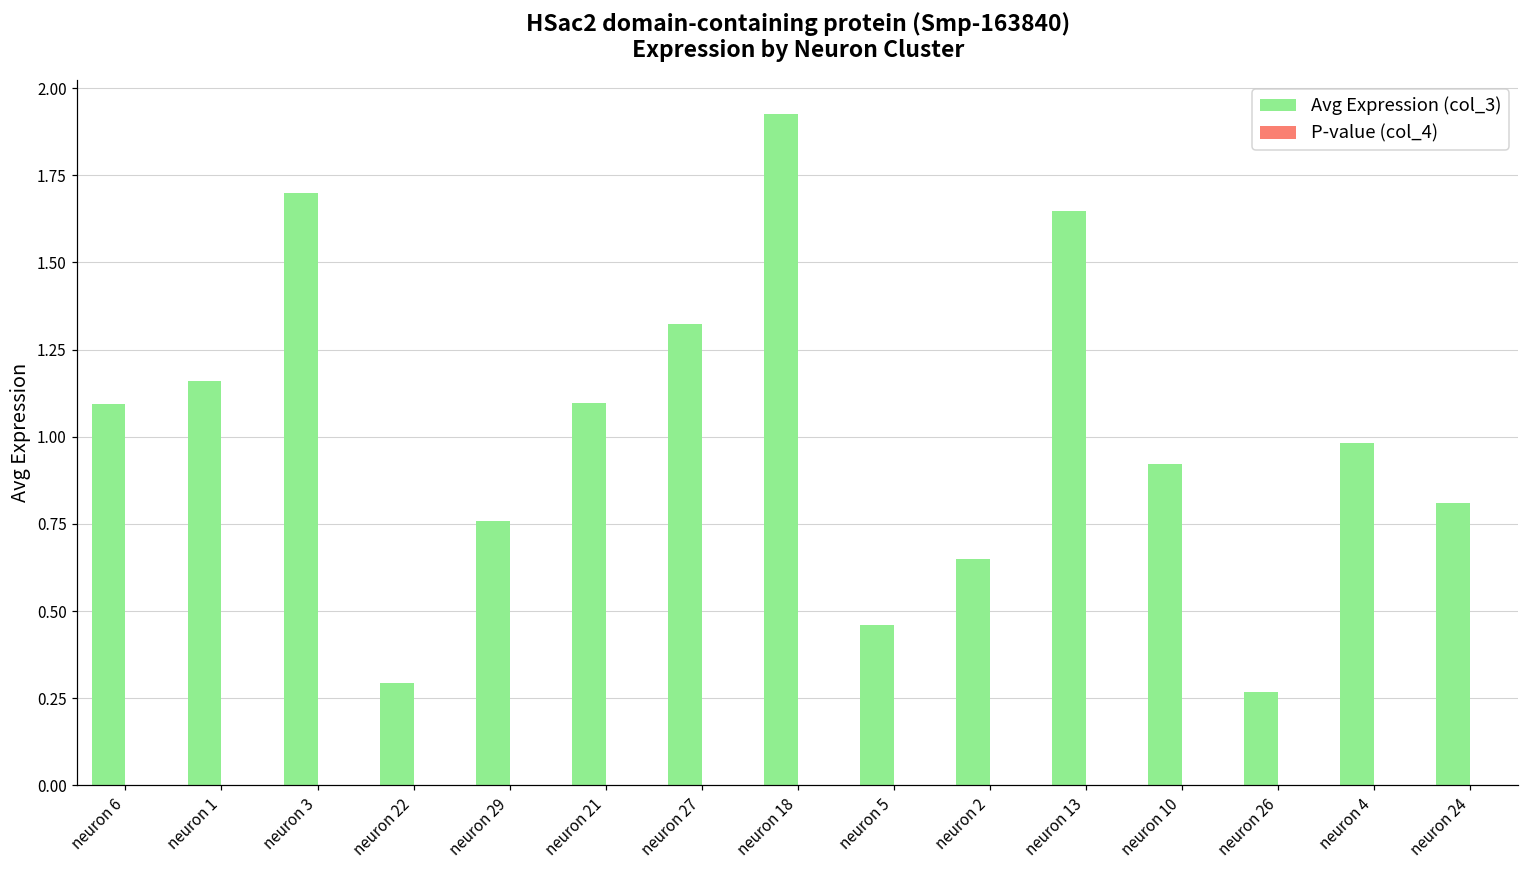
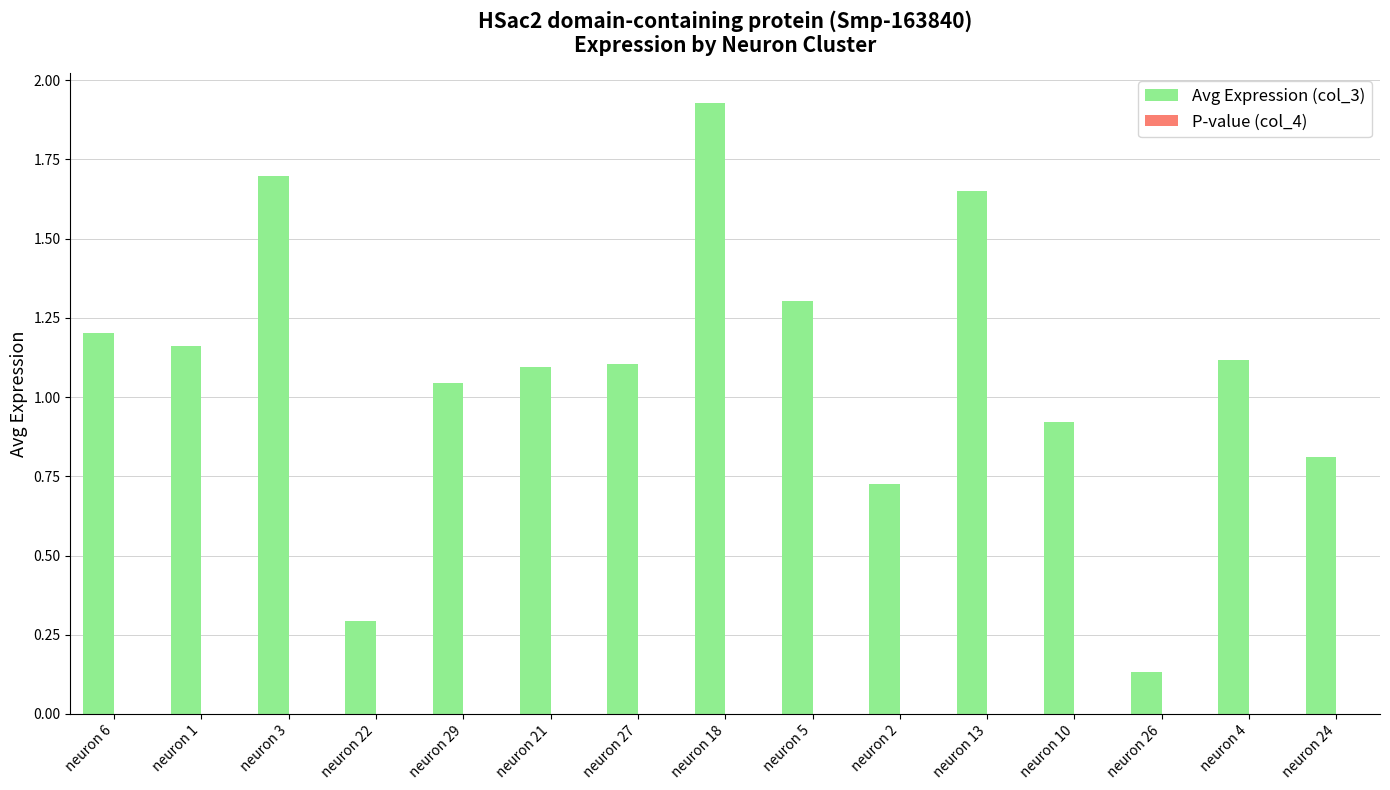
  {
    "Avg Expression (col_3)": {
-     "neuron 6": 1.09,
+     "neuron 6": 1.20,
      "neuron 1": 1.16,
      "neuron 3": 1.70,
      "neuron 22": 0.29,
-     "neuron 29": 0.76,
+     "neuron 29": 1.04,
      "neuron 21": 1.10,
-     "neuron 27": 1.32,
+     "neuron 27": 1.11,
      "neuron 18": 1.93,
-     "neuron 5": 0.46,
-     "neuron 2": 0.65,
+     "neuron 5": 1.30,
+     "neuron 2": 0.73,
      "neuron 13": 1.65,
      "neuron 10": 0.92,
-     "neuron 26": 0.27,
-     "neuron 4": 0.98,
+     "neuron 26": 0.13,
+     "neuron 4": 1.12,
      "neuron 24": 0.81
    },
    "P-value (col_4)": {
      "neuron 6": 0.00,
      "neuron 1": 0.00,
      "neuron 3": 0.00
    }
  }
